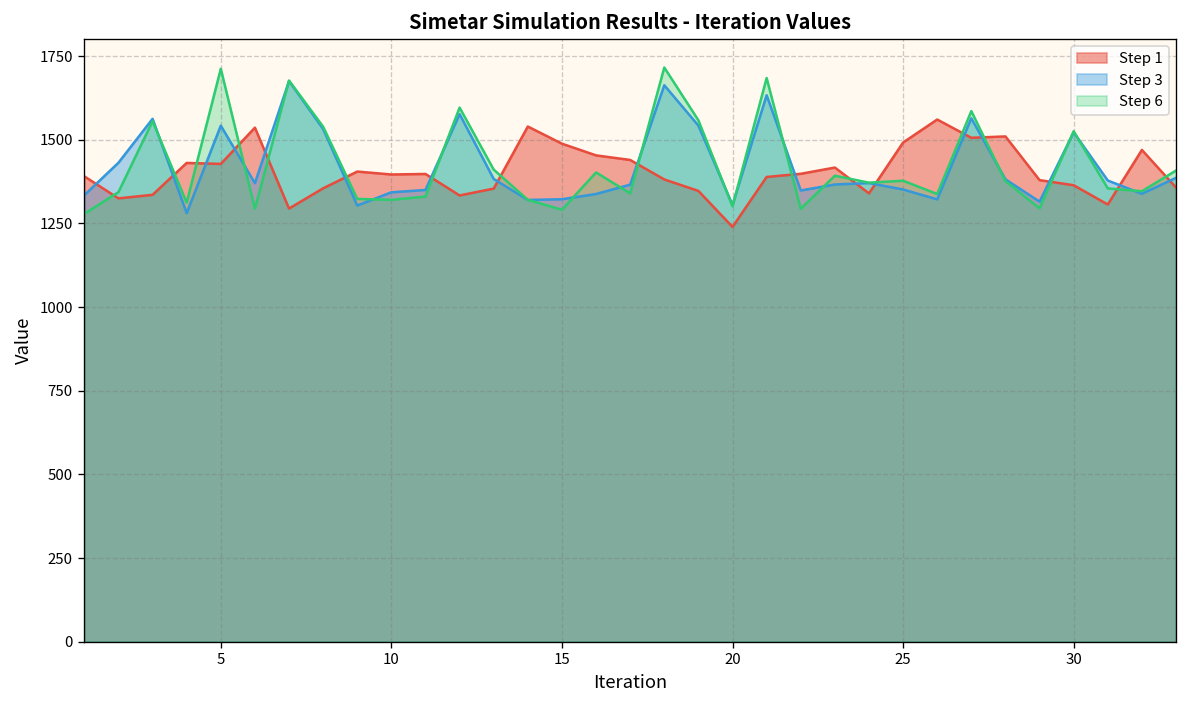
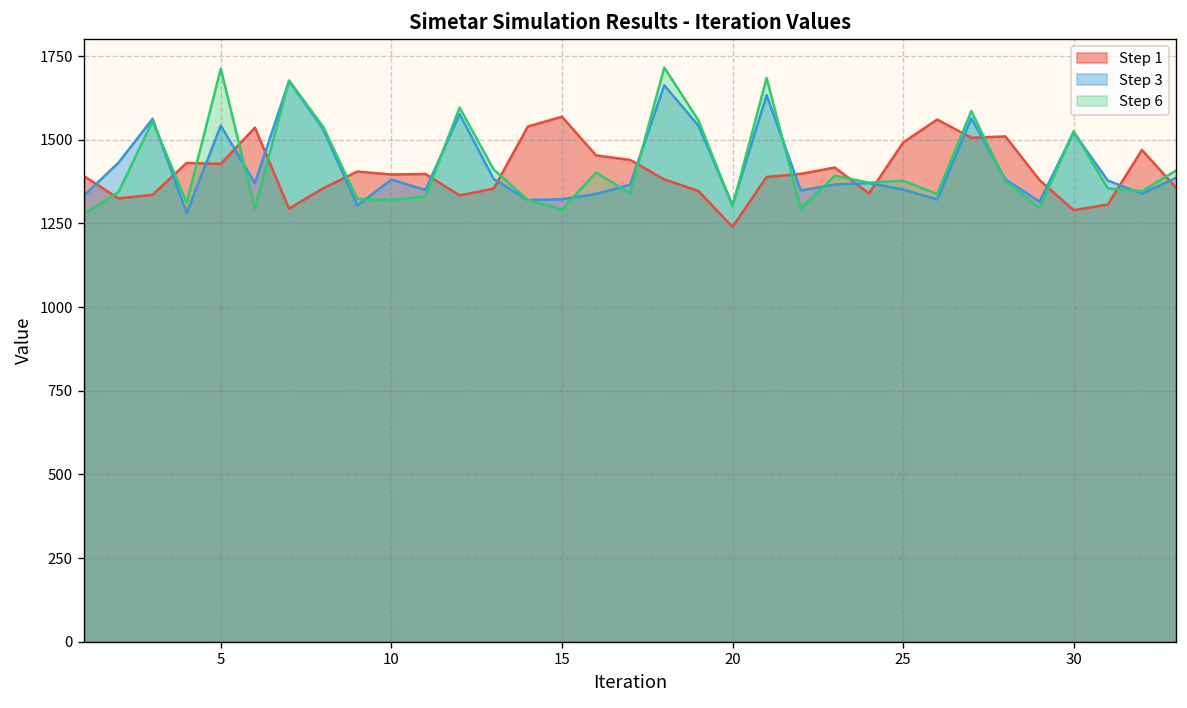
  {
    "Step 1": {
      "5": 1430,
      "10": 1400,
-     "15": 1490,
+     "15": 1570,
      "20": 1240,
      "25": 1490,
-     "30": 1360
+     "30": 1290
    },
    "Step 3": {
      "5": 1540,
-     "10": 1340,
+     "10": 1380,
      "15": 1320,
      "25": 1350
    },
    "Step 6": {
      "5": 1710,
      "10": 1320,
      "15": 1290,
      "25": 1380
    }
  }
